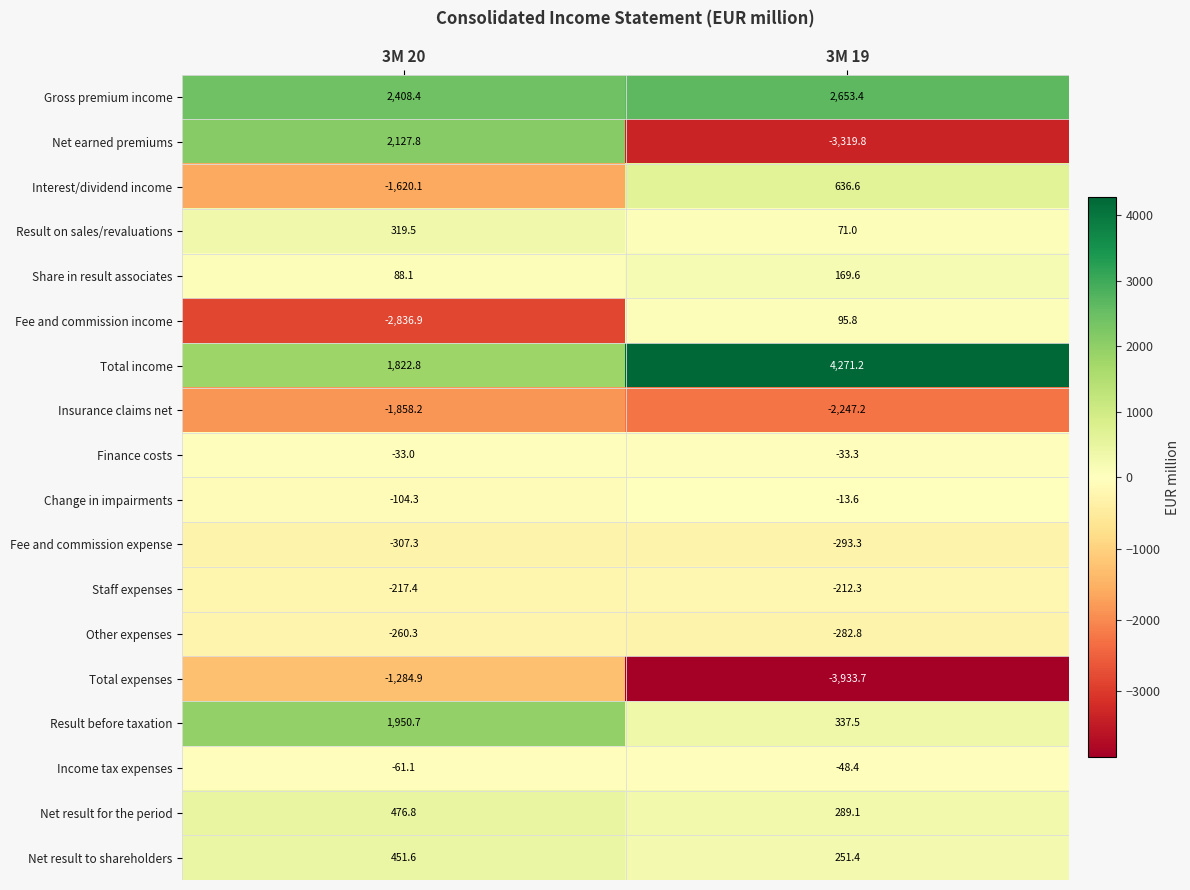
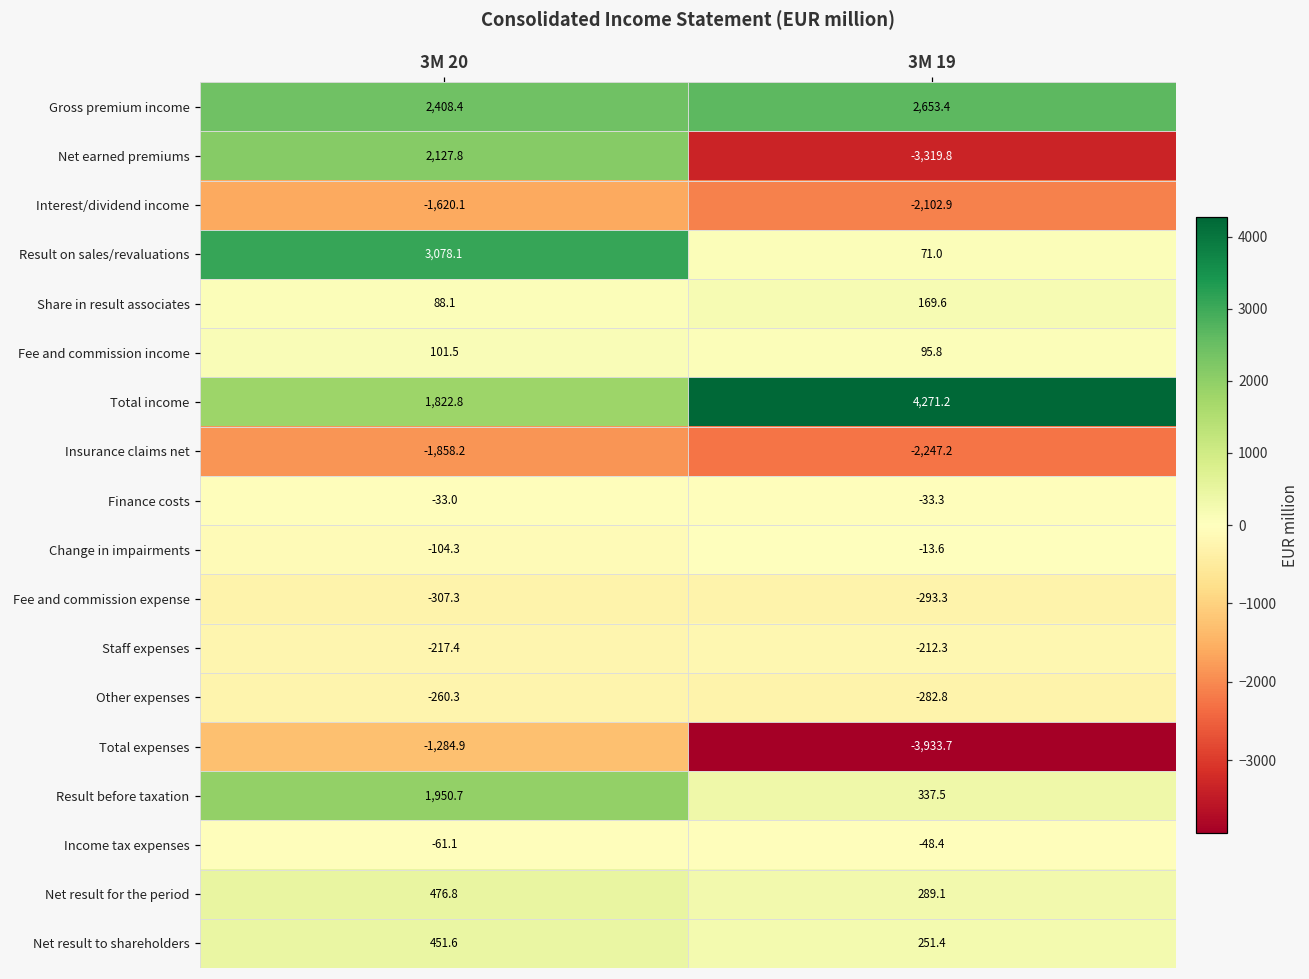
  {
    "Gross premium income": {
      "3M 20": "2,408.4",
      "3M 19": "2,653.4"
    },
    "Net earned premiums": {
      "3M 20": "2,127.8",
      "3M 19": "-3,319.8"
    },
    "Interest/dividend income": {
      "3M 20": "-1,620.1",
-     "3M 19": "636.6"
+     "3M 19": "-2,102.9"
    },
    "Result on sales/revaluations": {
-     "3M 20": "319.5",
+     "3M 20": "3,078.1",
      "3M 19": "71.0"
    },
    "Share in result associates": {
      "3M 20": "88.1",
      "3M 19": "169.6"
    },
    "Fee and commission income": {
-     "3M 20": "-2,836.9",
+     "3M 20": "101.5",
      "3M 19": "95.8"
    },
    "Total income": {
      "3M 20": "1,822.8",
      "3M 19": "4,271.2"
    },
    "Insurance claims net": {
      "3M 20": "-1,858.2",
      "3M 19": "-2,247.2"
    },
    "Finance costs": {
      "3M 20": "-33.0",
      "3M 19": "-33.3"
    },
    "Change in impairments": {
      "3M 20": "-104.3",
      "3M 19": "-13.6"
    },
    "Fee and commission expense": {
      "3M 20": "-307.3",
      "3M 19": "-293.3"
    },
    "Staff expenses": {
      "3M 20": "-217.4",
      "3M 19": "-212.3"
    },
    "Other expenses": {
      "3M 20": "-260.3",
      "3M 19": "-282.8"
    },
    "Total expenses": {
      "3M 20": "-1,284.9",
      "3M 19": "-3,933.7"
    },
    "Result before taxation": {
      "3M 20": "1,950.7",
      "3M 19": "337.5"
    },
    "Income tax expenses": {
      "3M 20": "-61.1",
      "3M 19": "-48.4"
    },
    "Net result for the period": {
      "3M 20": "476.8",
      "3M 19": "289.1"
    },
    "Net result to shareholders": {
      "3M 20": "451.6",
      "3M 19": "251.4"
    }
  }
